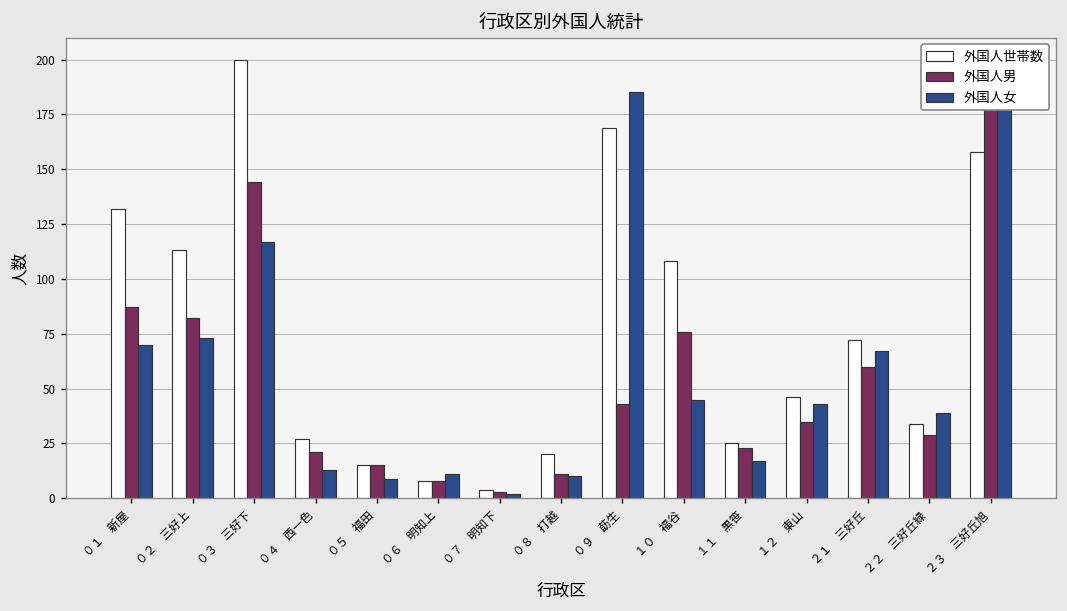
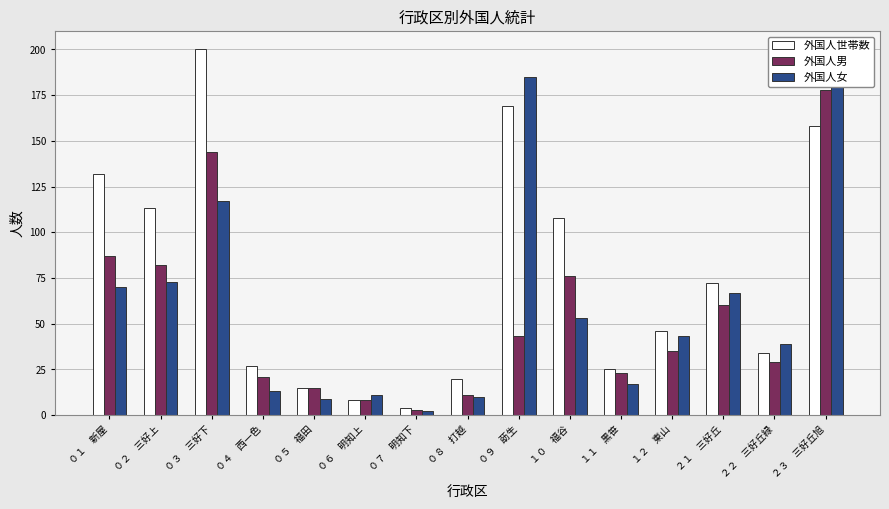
  {
    "外国人世帯数": {
      "０１ 新屋": 132,
      "０２ 三好上": 113,
      "０３ 三好下": 200,
      "０４ 西一色": 27,
      "０５ 福田": 15,
      "０６ 明知上": 8,
      "０７ 明知下": 4,
      "０８ 打越": 20,
      "０９ 莇生": 169,
      "１０ 福谷": 108,
      "１１ 黒笹": 25,
      "１２ 東山": 46,
      "２１ 三好丘": 72,
      "２２ 三好丘緑": 34,
      "２３ 三好丘旭": 158
    },
    "外国人男": {
      "０１ 新屋": 87,
      "０２ 三好上": 82,
      "０３ 三好下": 144,
      "０４ 西一色": 21,
      "０５ 福田": 15,
      "０６ 明知上": 8,
      "０７ 明知下": 3,
      "０８ 打越": 11,
      "０９ 莇生": 43,
      "１０ 福谷": 76,
      "１１ 黒笹": 23,
      "１２ 東山": 35,
      "２１ 三好丘": 60,
      "２２ 三好丘緑": 29,
      "２３ 三好丘旭": 178
    },
    "外国人女": {
      "０１ 新屋": 70,
      "０２ 三好上": 73,
      "０３ 三好下": 117,
      "０４ 西一色": 13,
      "０５ 福田": 9,
      "０６ 明知上": 11,
      "０７ 明知下": 2,
      "０８ 打越": 10,
      "０９ 莇生": 185,
-     "１０ 福谷": 45,
+     "１０ 福谷": 53,
      "１１ 黒笹": 17,
      "１２ 東山": 43,
      "２１ 三好丘": 67,
      "２２ 三好丘緑": 39
    }
  }
